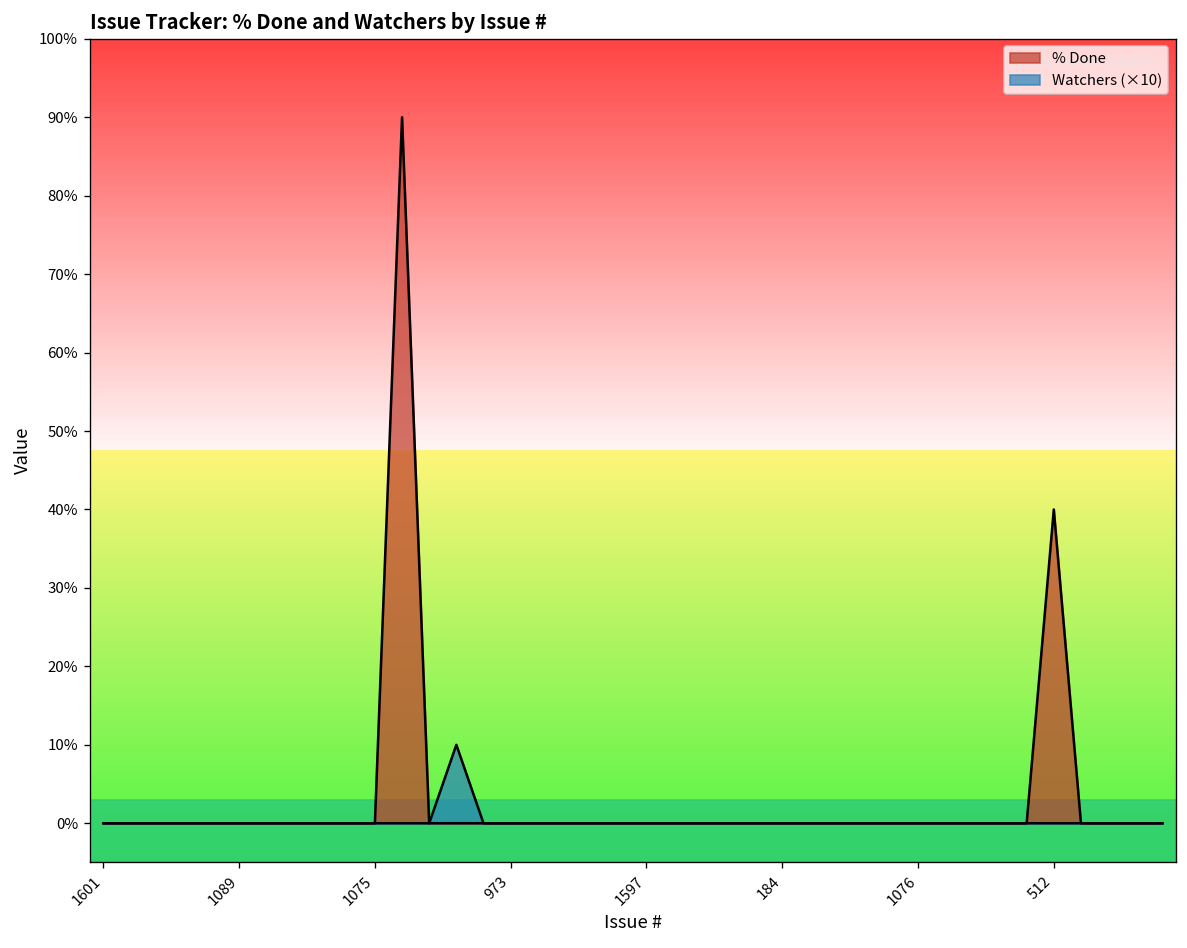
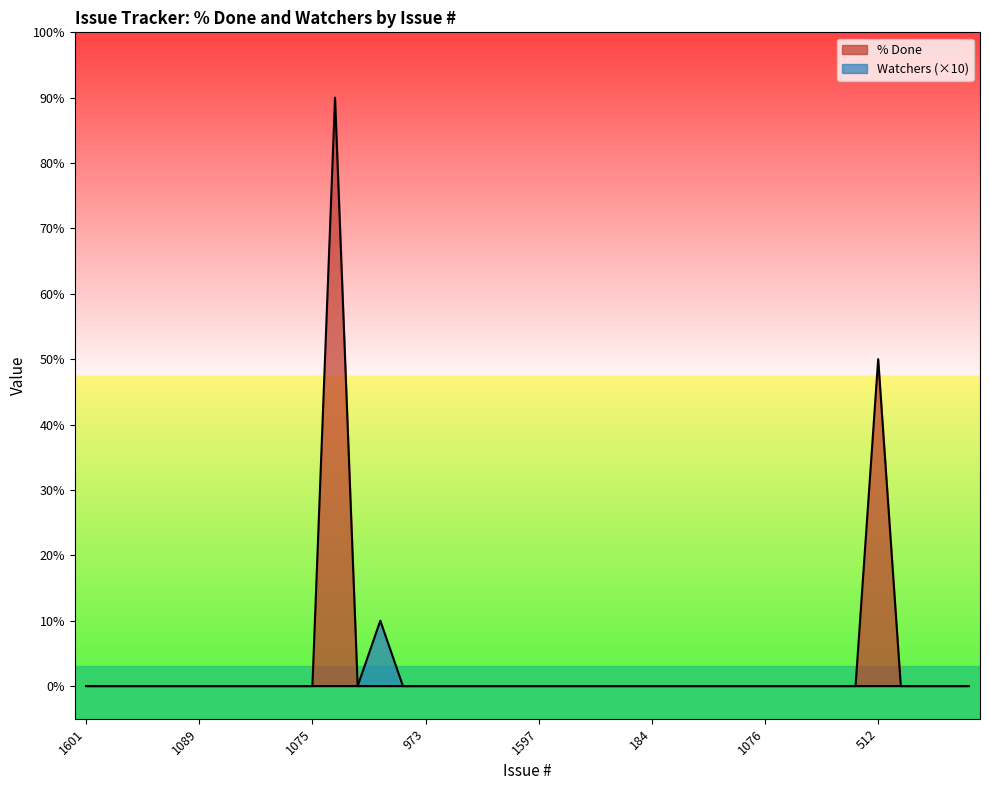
  {
    "% Done": {
-     "512": "40%"
+     "512": "50%"
    }
  }
